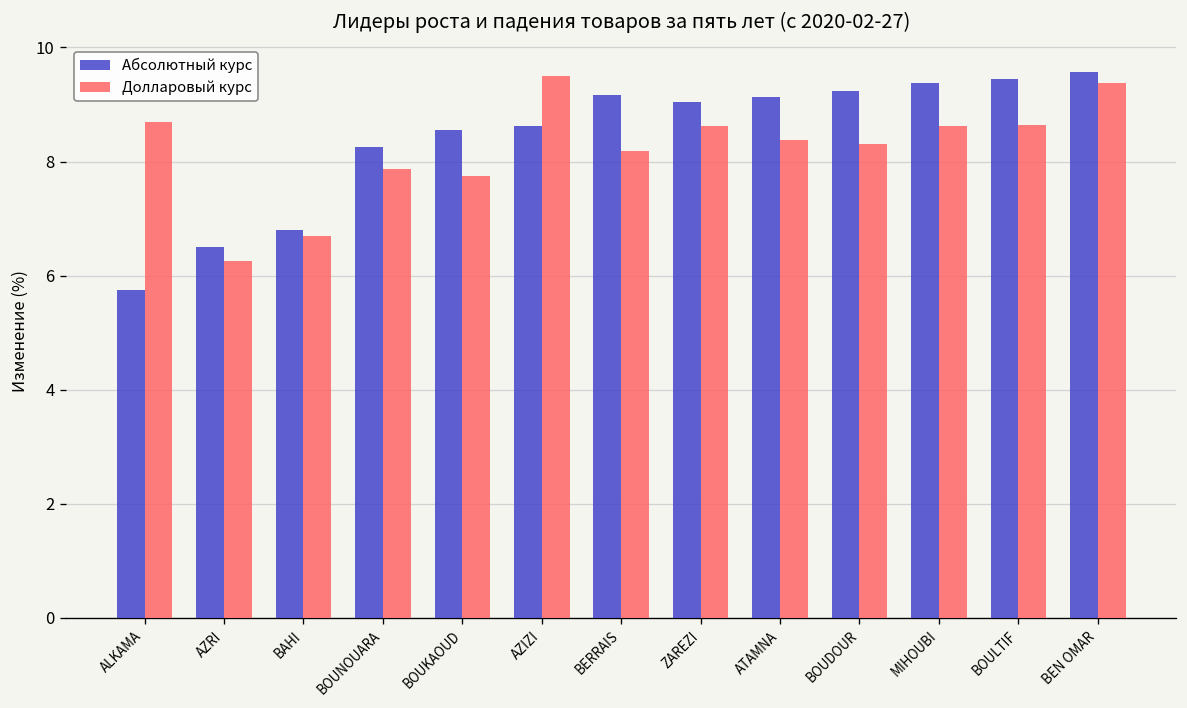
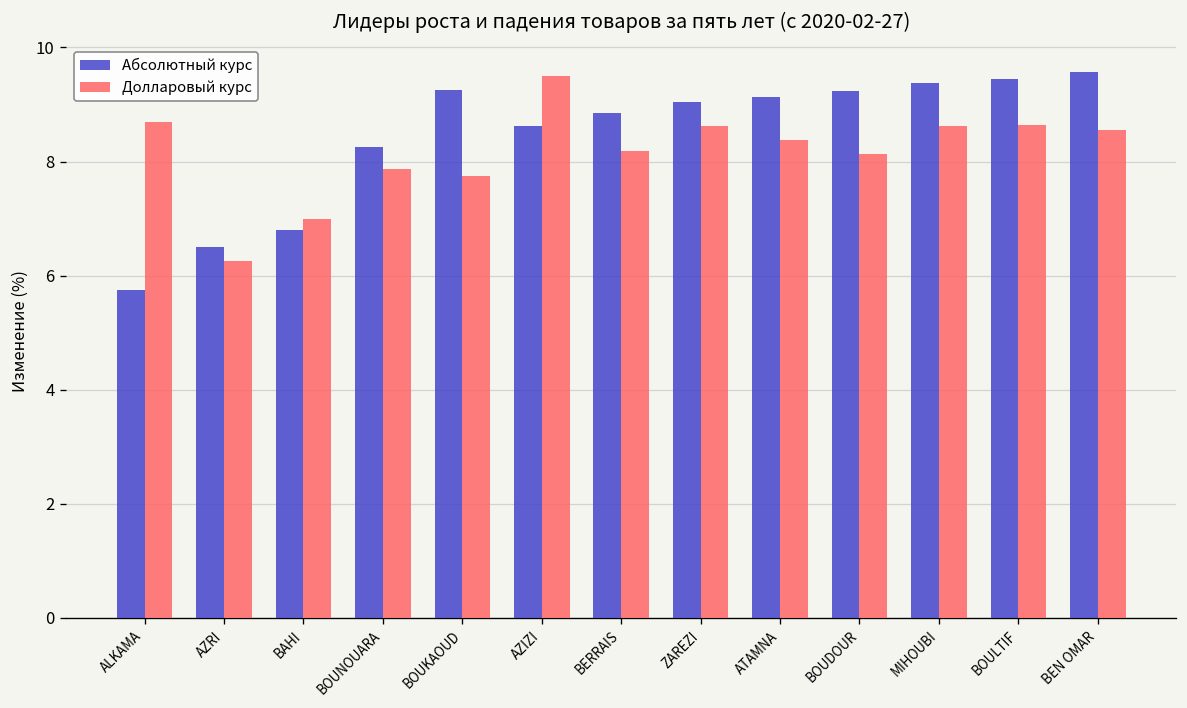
  {
    "Абсолютный курс": {
      "ALKAMA": 5.8,
      "AZRI": 6.5,
      "BAHI": 6.8,
      "BOUNOUARA": 8.3,
-     "BOUKAOUD": 8.6,
+     "BOUKAOUD": 9.3,
      "AZIZI": 8.6,
-     "BERRAIS": 9.2,
+     "BERRAIS": 8.9,
      "ZAREZI": 9.1,
      "ATAMNA": 9.1,
      "BOUDOUR": 9.2,
      "MIHOUBI": 9.4,
      "BOULTIF": 9.4,
      "BEN OMAR": 9.6
    },
    "Долларовый курс": {
      "ALKAMA": 8.7,
      "AZRI": 6.3,
-     "BAHI": 6.7,
+     "BAHI": 7.0,
      "BOUNOUARA": 7.9,
      "BOUKAOUD": 7.8,
      "AZIZI": 9.5,
      "BERRAIS": 8.2,
      "ZAREZI": 8.6,
      "ATAMNA": 8.4,
-     "BOUDOUR": 8.3,
+     "BOUDOUR": 8.1,
      "MIHOUBI": 8.6,
      "BOULTIF": 8.6,
-     "BEN OMAR": 9.4
+     "BEN OMAR": 8.5
    }
  }
